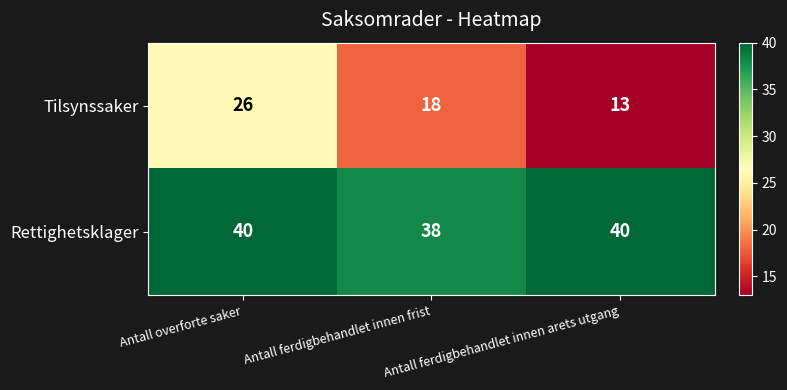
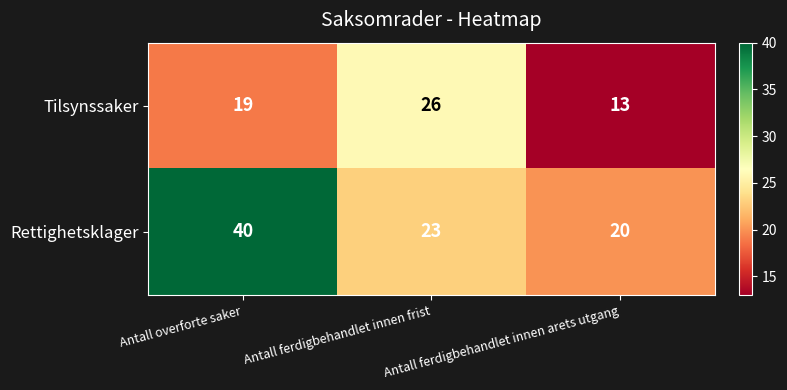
  {
    "Tilsynssaker": {
-     "Antall overforte saker": 26,
-     "Antall ferdigbehandlet innen frist": 18,
+     "Antall overforte saker": 19,
+     "Antall ferdigbehandlet innen frist": 26,
      "Antall ferdigbehandlet innen arets utgang": 13
    },
    "Rettighetsklager": {
      "Antall overforte saker": 40,
-     "Antall ferdigbehandlet innen frist": 38,
-     "Antall ferdigbehandlet innen arets utgang": 40
+     "Antall ferdigbehandlet innen frist": 23,
+     "Antall ferdigbehandlet innen arets utgang": 20
    }
  }
